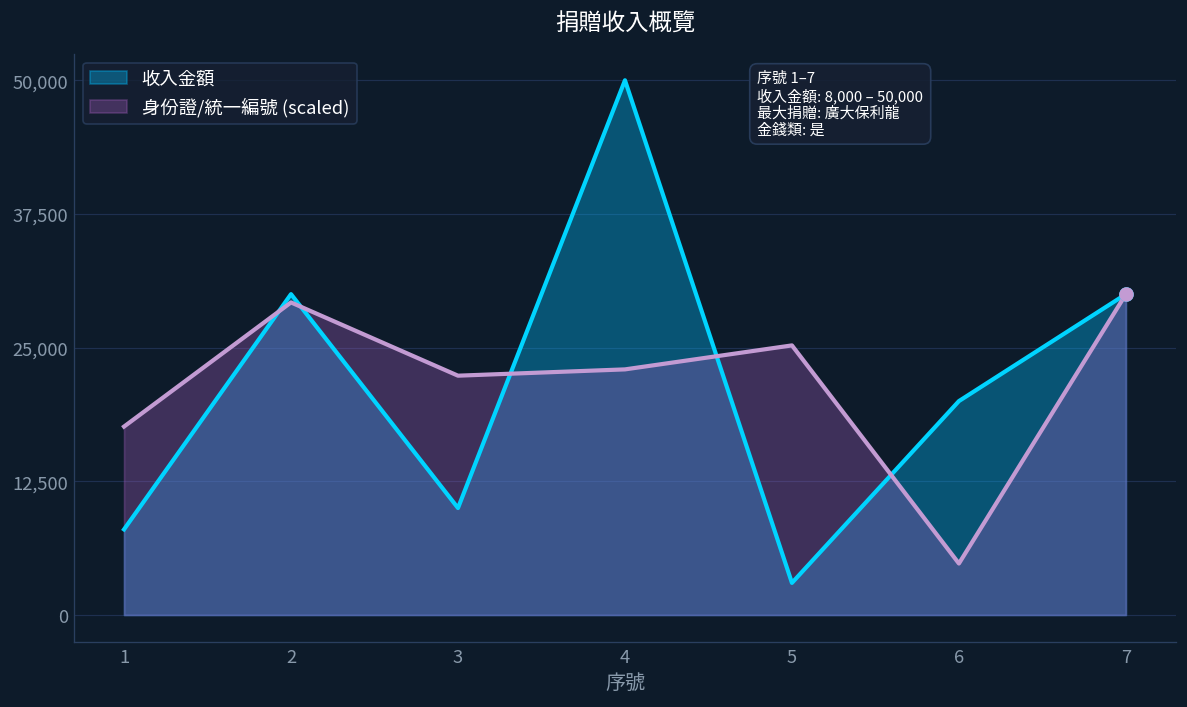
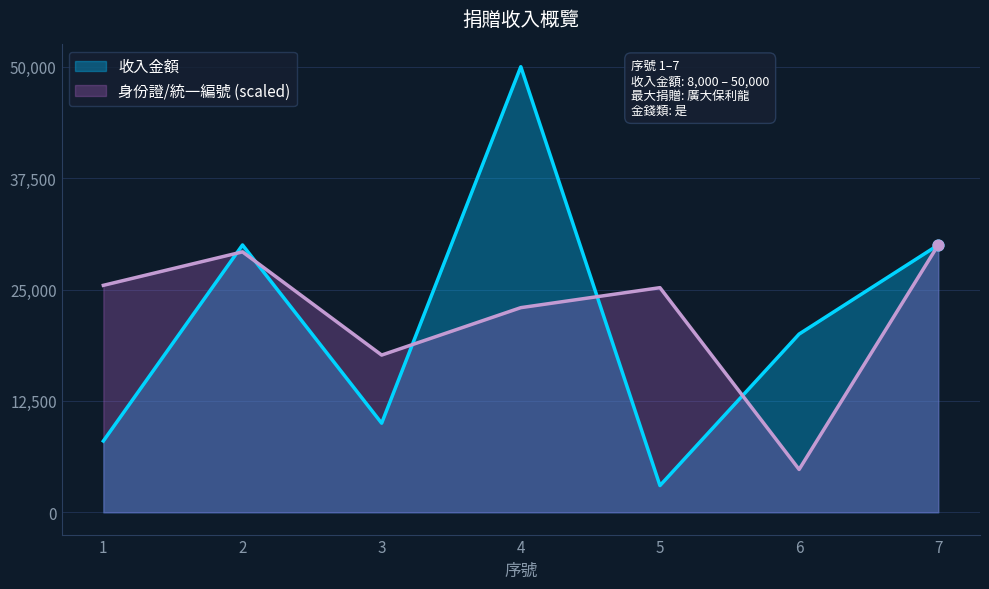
  {
    "身份證/統一編號 (scaled)": {
-     "1": "18,000",
+     "1": "25,000",
      "2": "29,000",
-     "3": "22,000",
+     "3": "18,000",
      "4": "23,000",
      "5": "25,000",
      "6": "5,000"
    }
  }
